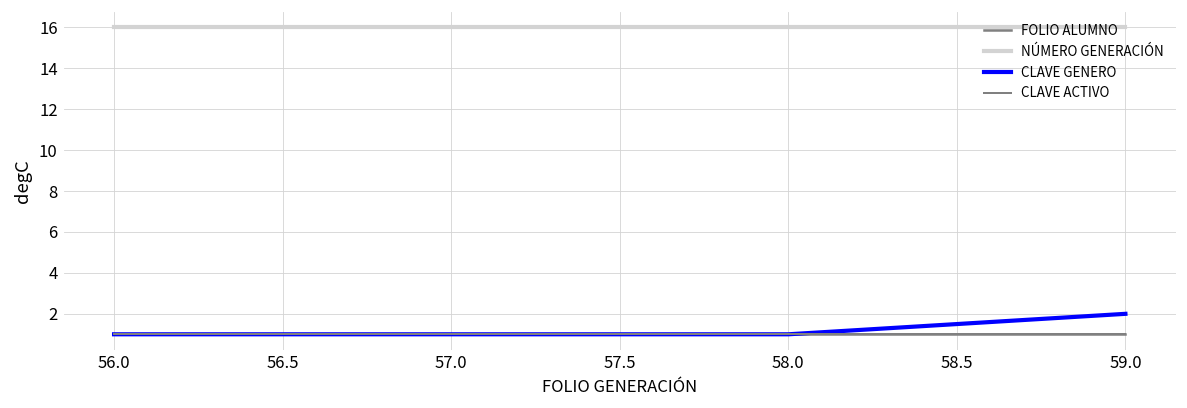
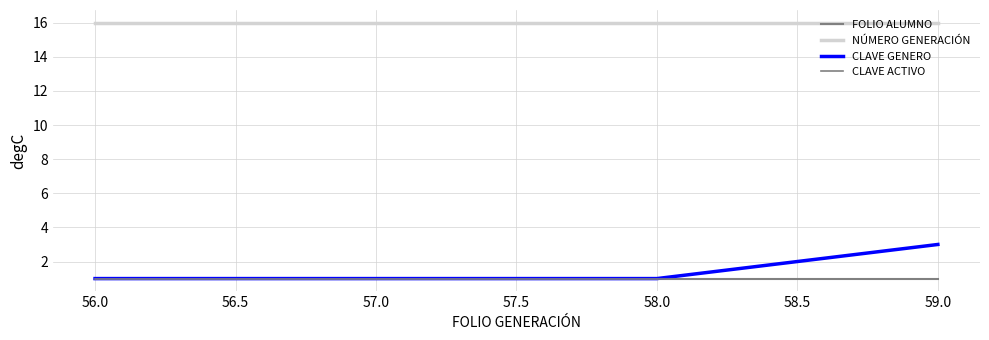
  {
    "CLAVE ACTIVO": {
      "59.0": 1
    },
    "NÚMERO GENERACIÓN": {
      "56.0": 16,
      "57.0": 16,
      "58.0": 16,
      "59.0": 16
    },
    "CLAVE GENERO": {
-     "59.0": 2
+     "59.0": 3
    }
  }
